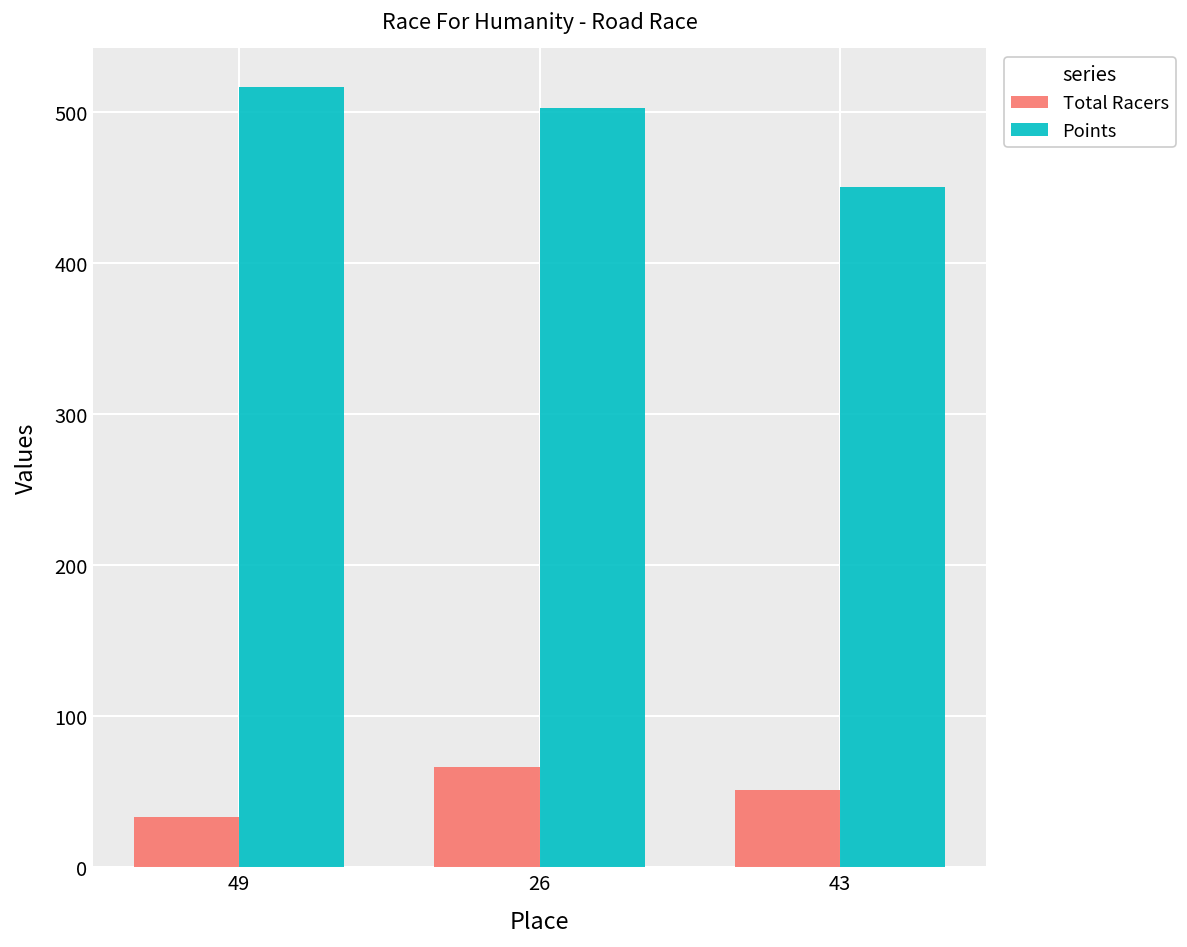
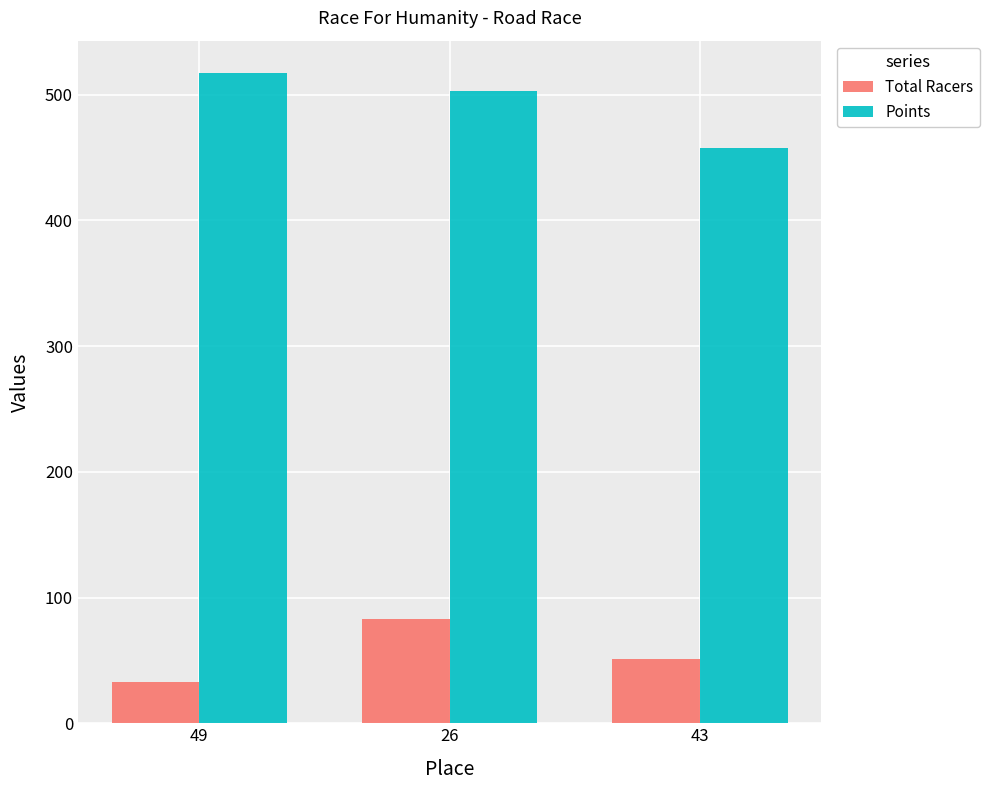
  {
    "Total Racers": {
      "49": 33,
-     "26": 66,
+     "26": 83,
      "43": 51
    },
    "Points": {
      "49": 517,
      "26": 503,
-     "43": 451
+     "43": 457
    }
  }
